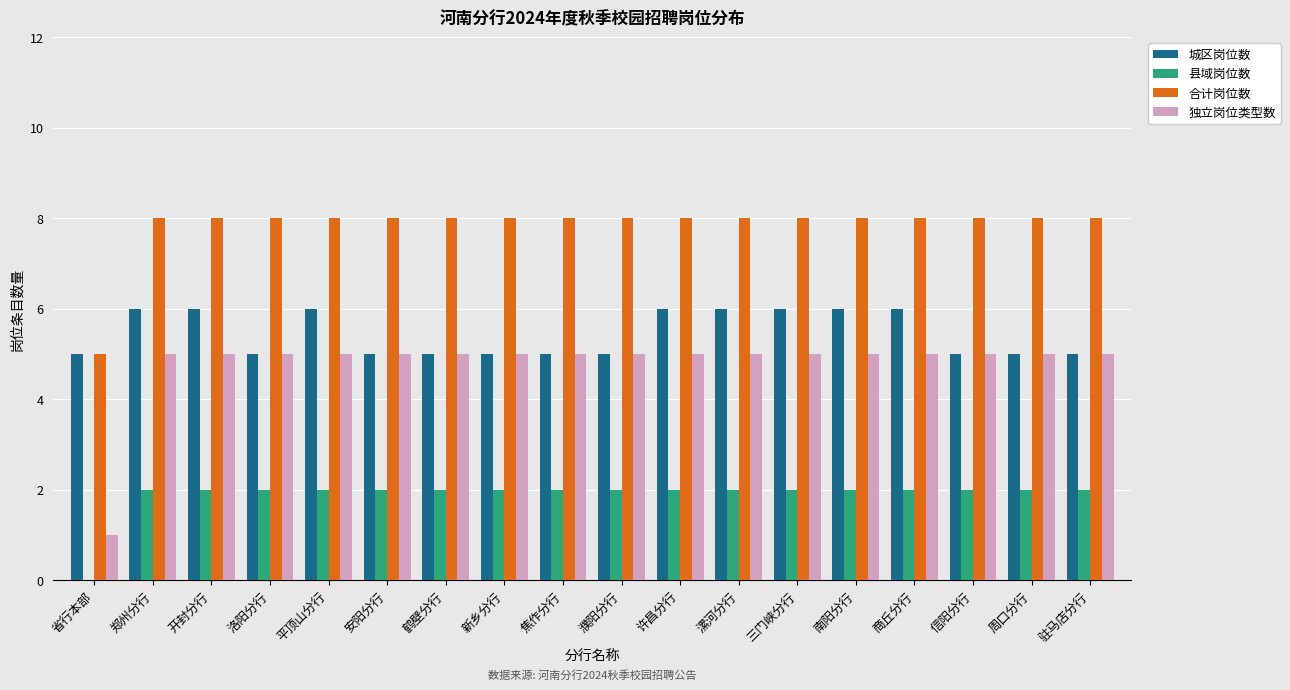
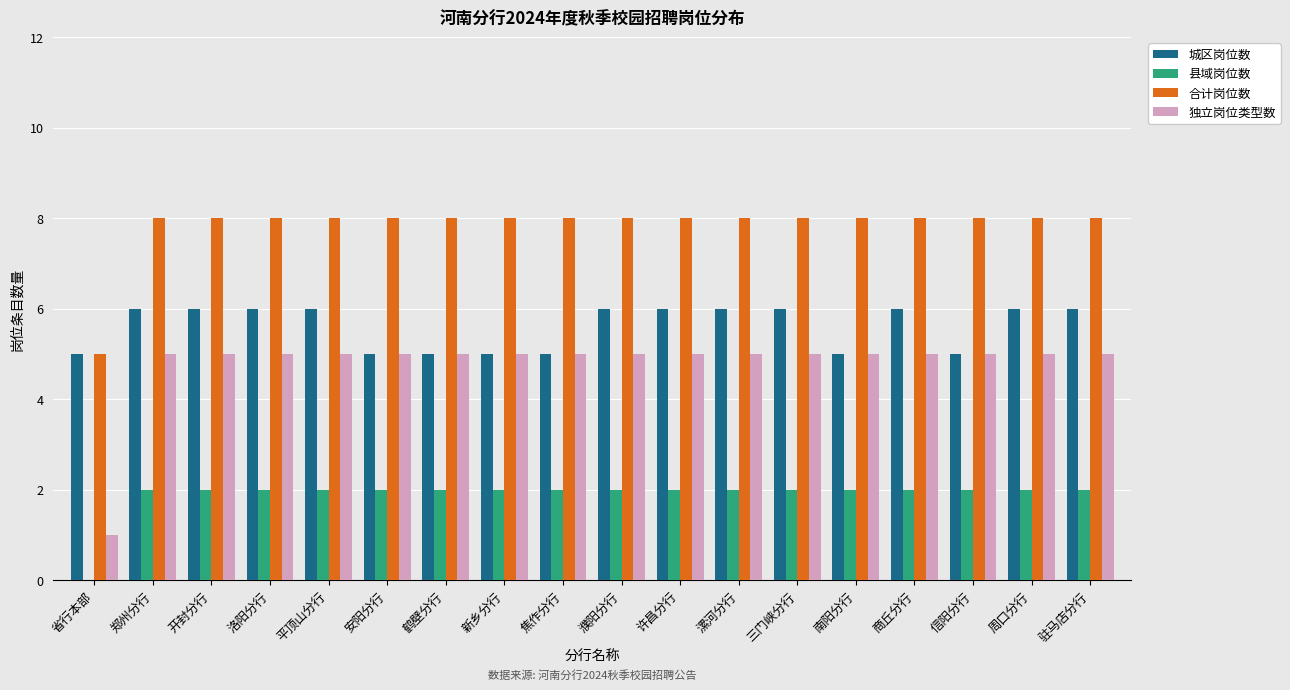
  {
    "城区岗位数": {
      "省行本部": 5,
      "郑州分行": 6,
      "开封分行": 6,
-     "洛阳分行": 5,
+     "洛阳分行": 6,
      "平顶山分行": 6,
      "安阳分行": 5,
      "鹤壁分行": 5,
      "新乡分行": 5,
      "焦作分行": 5,
-     "濮阳分行": 5,
+     "濮阳分行": 6,
      "许昌分行": 6,
      "漯河分行": 6,
      "三门峡分行": 6,
-     "南阳分行": 6,
+     "南阳分行": 5,
      "商丘分行": 6,
      "信阳分行": 5,
-     "周口分行": 5,
-     "驻马店分行": 5
+     "周口分行": 6,
+     "驻马店分行": 6
    },
    "县域岗位数": {
      "省行本部": 0,
      "郑州分行": 2,
      "开封分行": 2,
      "洛阳分行": 2,
      "平顶山分行": 2,
      "安阳分行": 2,
      "鹤壁分行": 2,
      "新乡分行": 2,
      "焦作分行": 2,
      "濮阳分行": 2,
      "许昌分行": 2,
      "漯河分行": 2,
      "三门峡分行": 2,
      "南阳分行": 2,
      "商丘分行": 2,
      "信阳分行": 2,
      "周口分行": 2,
      "驻马店分行": 2
    },
    "合计岗位数": {
      "省行本部": 5,
      "郑州分行": 8,
      "开封分行": 8,
      "洛阳分行": 8,
      "平顶山分行": 8,
      "安阳分行": 8,
      "鹤壁分行": 8,
      "新乡分行": 8,
      "焦作分行": 8,
      "濮阳分行": 8,
      "许昌分行": 8,
      "漯河分行": 8,
      "三门峡分行": 8,
      "南阳分行": 8,
      "商丘分行": 8,
      "信阳分行": 8,
      "周口分行": 8,
      "驻马店分行": 8
    },
    "独立岗位类型数": {
      "省行本部": 1,
      "郑州分行": 5,
      "开封分行": 5,
      "洛阳分行": 5,
      "平顶山分行": 5,
      "安阳分行": 5,
      "鹤壁分行": 5,
      "新乡分行": 5,
      "焦作分行": 5,
      "濮阳分行": 5,
      "许昌分行": 5,
      "漯河分行": 5,
      "三门峡分行": 5,
      "南阳分行": 5,
      "商丘分行": 5,
      "信阳分行": 5,
      "周口分行": 5,
      "驻马店分行": 5
    }
  }
